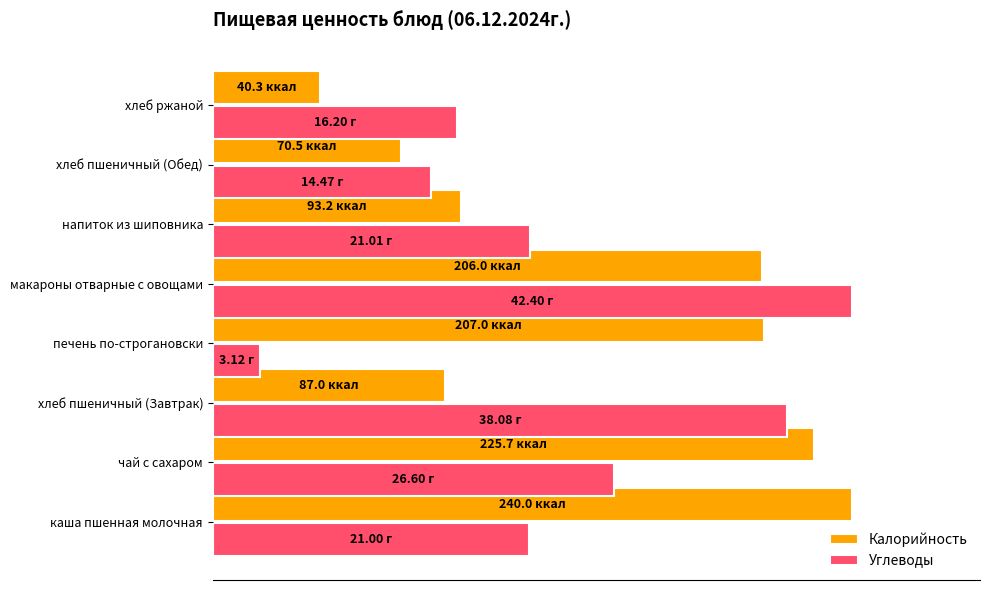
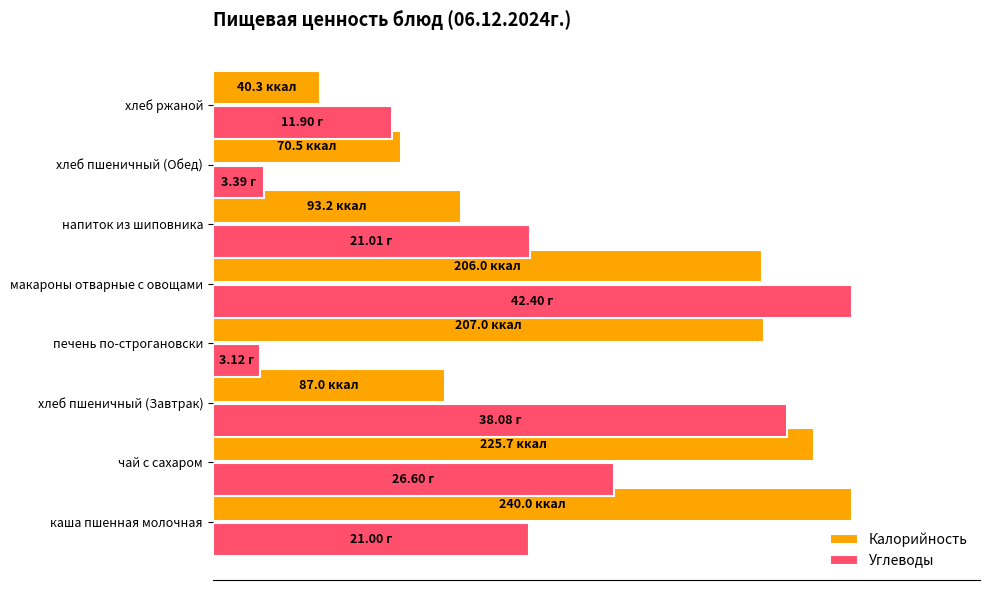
  {
    "Углеводы": {
-     "хлеб ржаной": 16.20,
-     "хлеб пшеничный (Обед)": 14.47
+     "хлеб ржаной": 11.90,
+     "хлеб пшеничный (Обед)": 3.39
    }
  }
